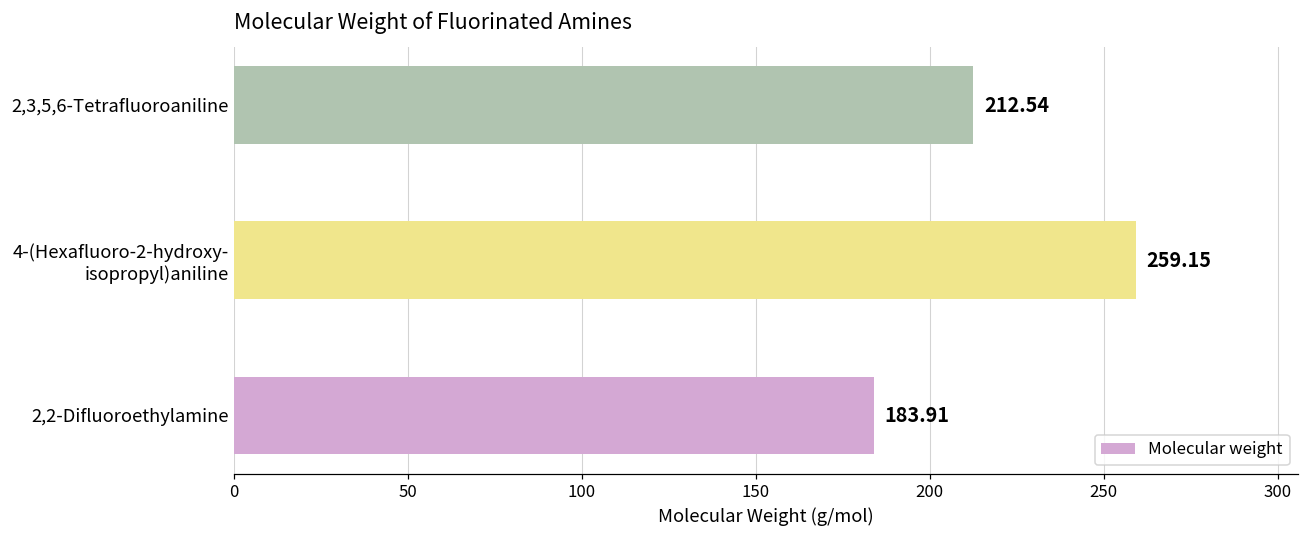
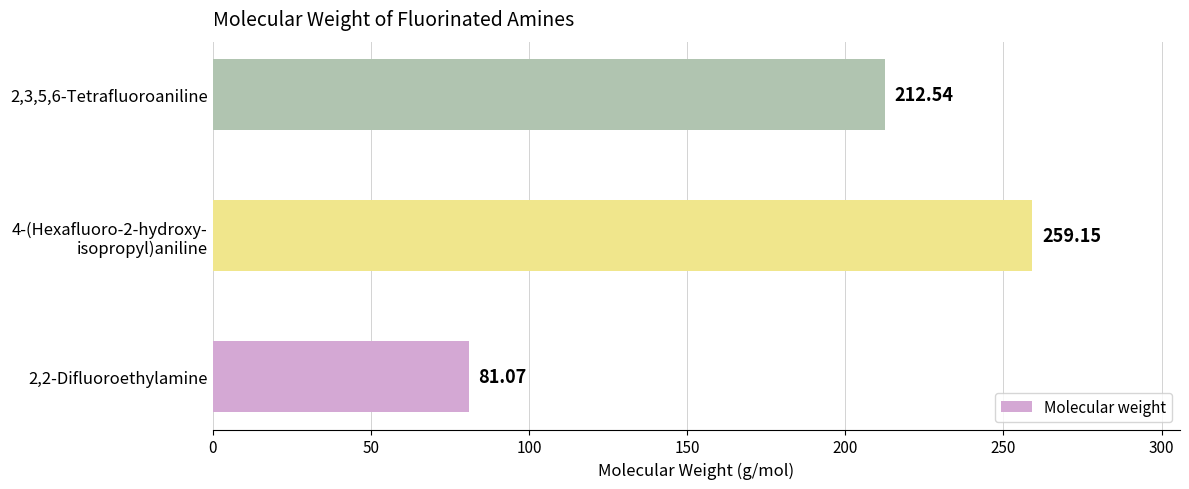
  {
    "2,3,5,6-Tetrafluoroaniline": 212.54,
    "4-(Hexafluoro-2-hydroxy- isopropyl)aniline": 259.15,
-   "2,2-Difluoroethylamine": 183.91
+   "2,2-Difluoroethylamine": 81.07
  }
